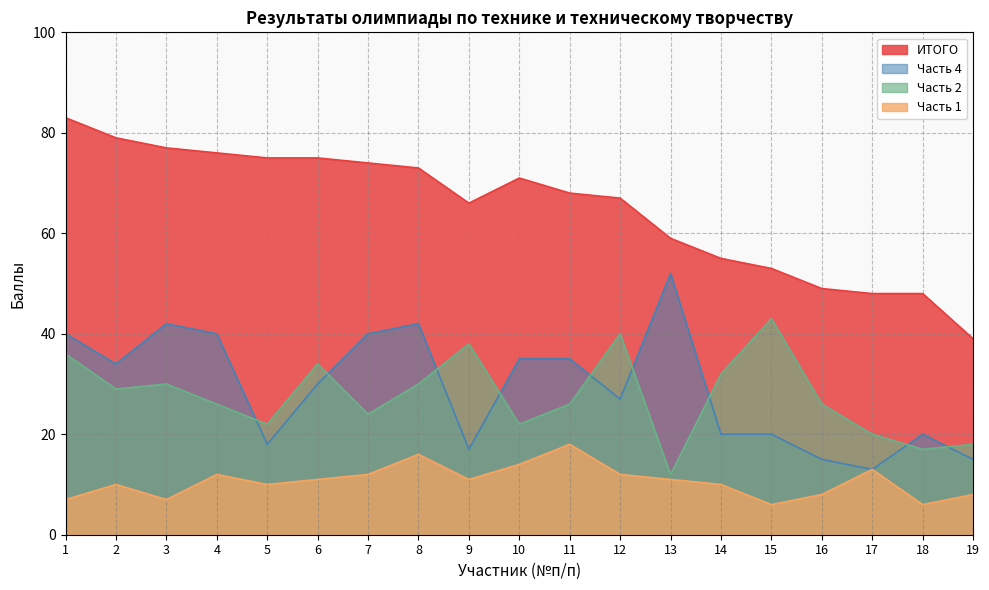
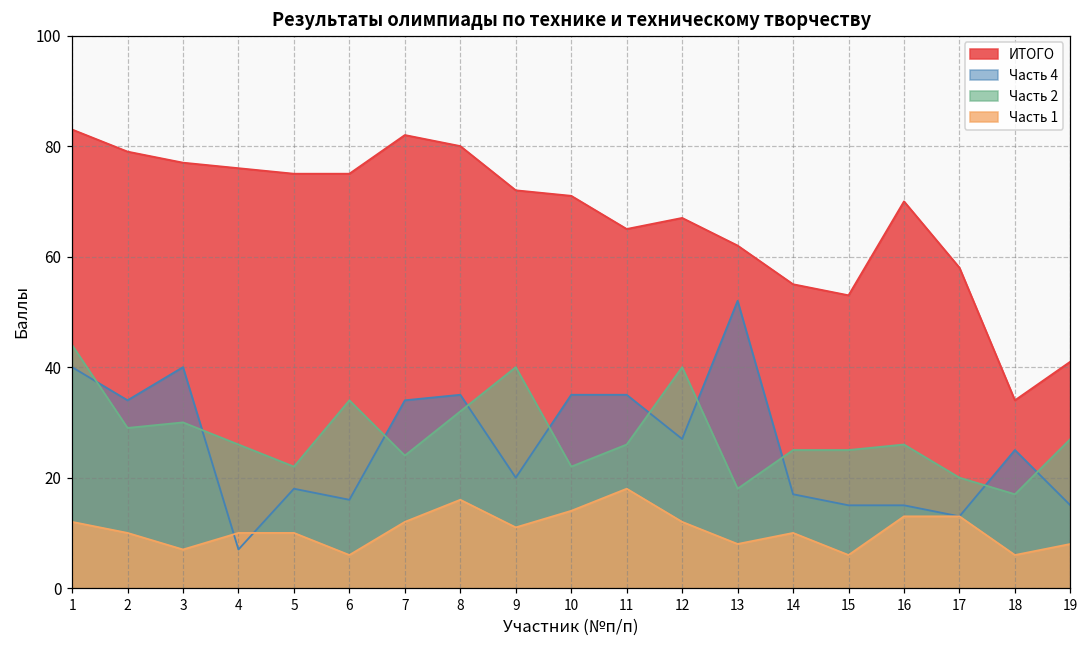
  {
    "ИТОГО": {
      "1": 83,
      "2": 79,
      "3": 77,
      "4": 76,
      "5": 75,
      "6": 75,
-     "7": 74,
-     "8": 73,
-     "9": 66,
+     "7": 82,
+     "8": 80,
+     "9": 72,
      "10": 71,
-     "11": 68,
+     "11": 65,
      "12": 67,
-     "13": 59,
+     "13": 62,
      "14": 55,
      "15": 53,
-     "16": 49,
-     "17": 48,
-     "18": 48,
-     "19": 39
+     "16": 70,
+     "17": 58,
+     "18": 34,
+     "19": 41
    },
    "Часть 4": {
      "1": 40,
      "2": 34,
-     "3": 42,
-     "4": 40,
+     "3": 40,
+     "4": 7,
      "5": 18,
-     "6": 30,
-     "7": 40,
-     "8": 42,
-     "9": 17,
+     "6": 16,
+     "7": 34,
+     "8": 35,
+     "9": 20,
      "10": 35,
      "11": 35,
      "12": 27,
      "13": 52,
-     "14": 20,
-     "15": 20,
+     "14": 17,
+     "15": 15,
      "16": 15,
-     "18": 20,
+     "18": 25,
      "19": 15
    },
    "Часть 2": {
-     "1": 36,
+     "1": 44,
      "2": 29,
      "3": 30,
      "4": 26,
      "5": 22,
      "6": 34,
      "7": 24,
-     "8": 30,
-     "9": 38,
+     "8": 32,
+     "9": 40,
      "10": 22,
      "11": 26,
      "12": 40,
-     "13": 12,
-     "14": 32,
-     "15": 43,
+     "13": 18,
+     "14": 25,
+     "15": 25,
      "16": 26,
      "17": 20,
      "18": 17,
-     "19": 18
+     "19": 27
    },
    "Часть 1": {
-     "1": 7,
+     "1": 12,
      "2": 10,
      "3": 7,
-     "4": 12,
+     "4": 10,
      "5": 10,
-     "6": 11,
+     "6": 6,
      "7": 12,
      "8": 16,
      "9": 11,
      "10": 14,
      "11": 18,
      "12": 12,
-     "13": 11,
+     "13": 8,
      "14": 10,
      "15": 6,
-     "16": 8,
+     "16": 13,
      "18": 6,
      "19": 8
    }
  }
